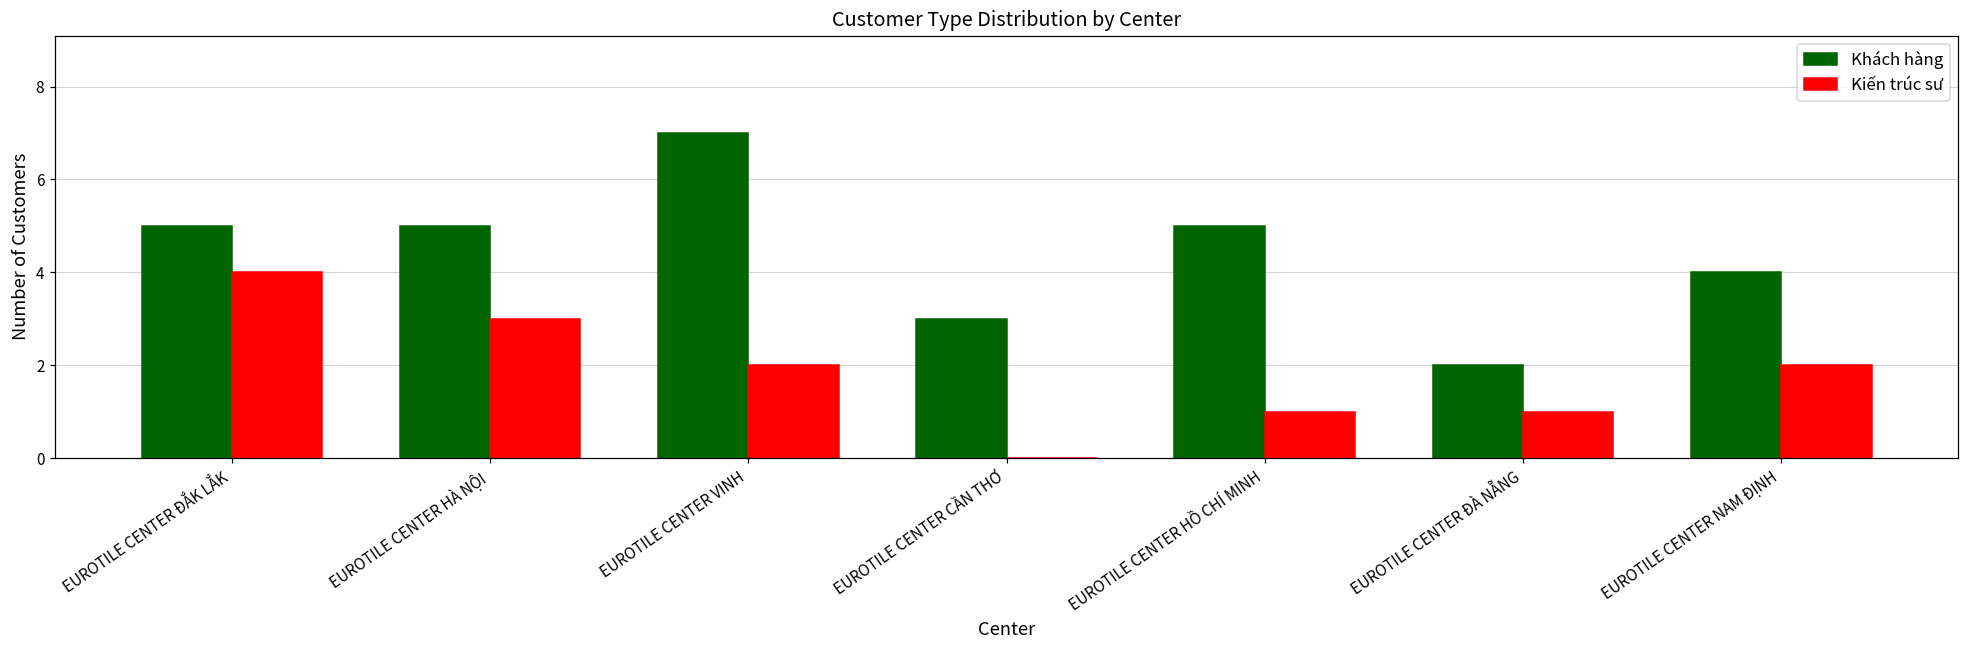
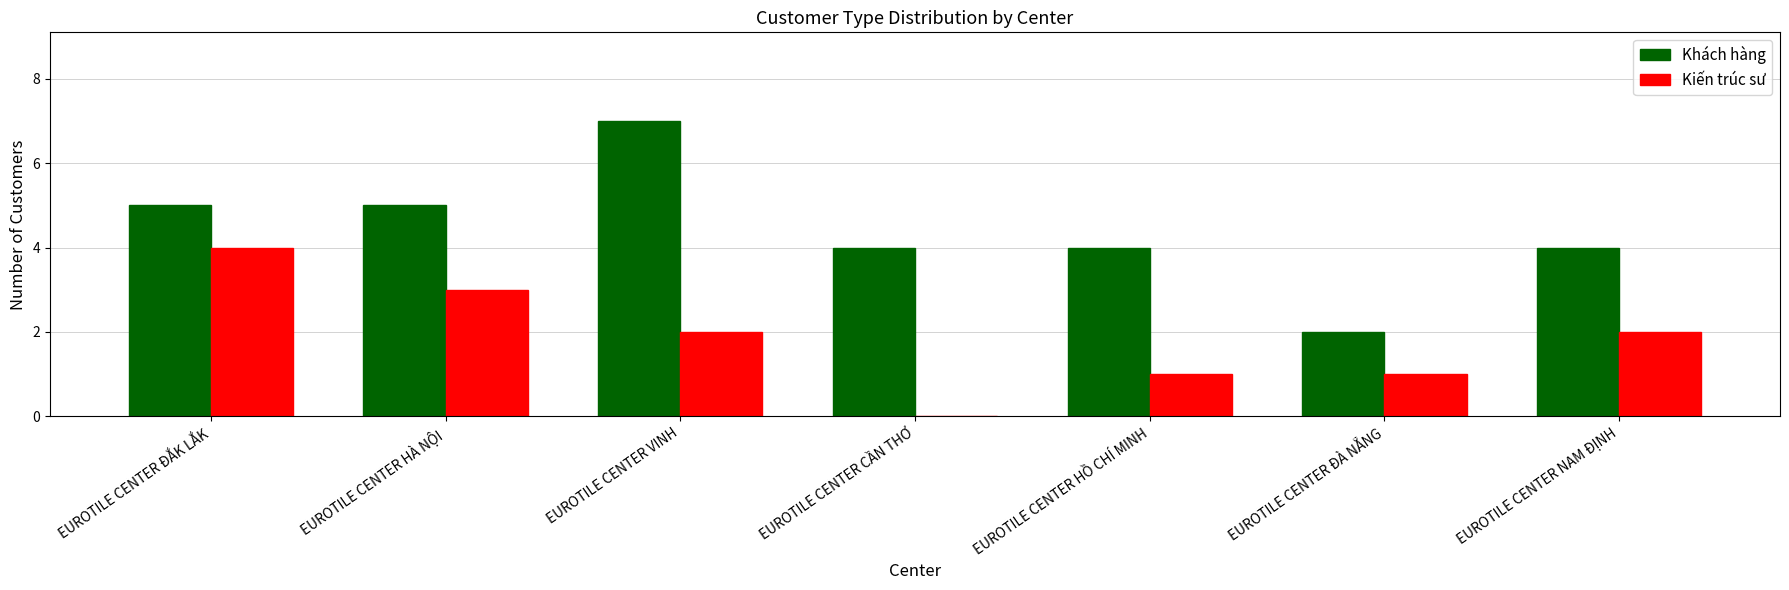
  {
    "Khách hàng": {
      "EUROTILE CENTER ĐẮK LẮK": 5,
      "EUROTILE CENTER HÀ NỘI": 5,
      "EUROTILE CENTER VINH": 7,
-     "EUROTILE CENTER CẦN THƠ": 3,
-     "EUROTILE CENTER HỒ CHÍ MINH": 5,
+     "EUROTILE CENTER CẦN THƠ": 4,
+     "EUROTILE CENTER HỒ CHÍ MINH": 4,
      "EUROTILE CENTER ĐÀ NẴNG": 2,
      "EUROTILE CENTER NAM ĐỊNH": 4
    },
    "Kiến trúc sư": {
      "EUROTILE CENTER ĐẮK LẮK": 4,
      "EUROTILE CENTER HÀ NỘI": 3,
      "EUROTILE CENTER VINH": 2,
      "EUROTILE CENTER CẦN THƠ": 0,
      "EUROTILE CENTER HỒ CHÍ MINH": 1,
      "EUROTILE CENTER ĐÀ NẴNG": 1,
      "EUROTILE CENTER NAM ĐỊNH": 2
    }
  }
